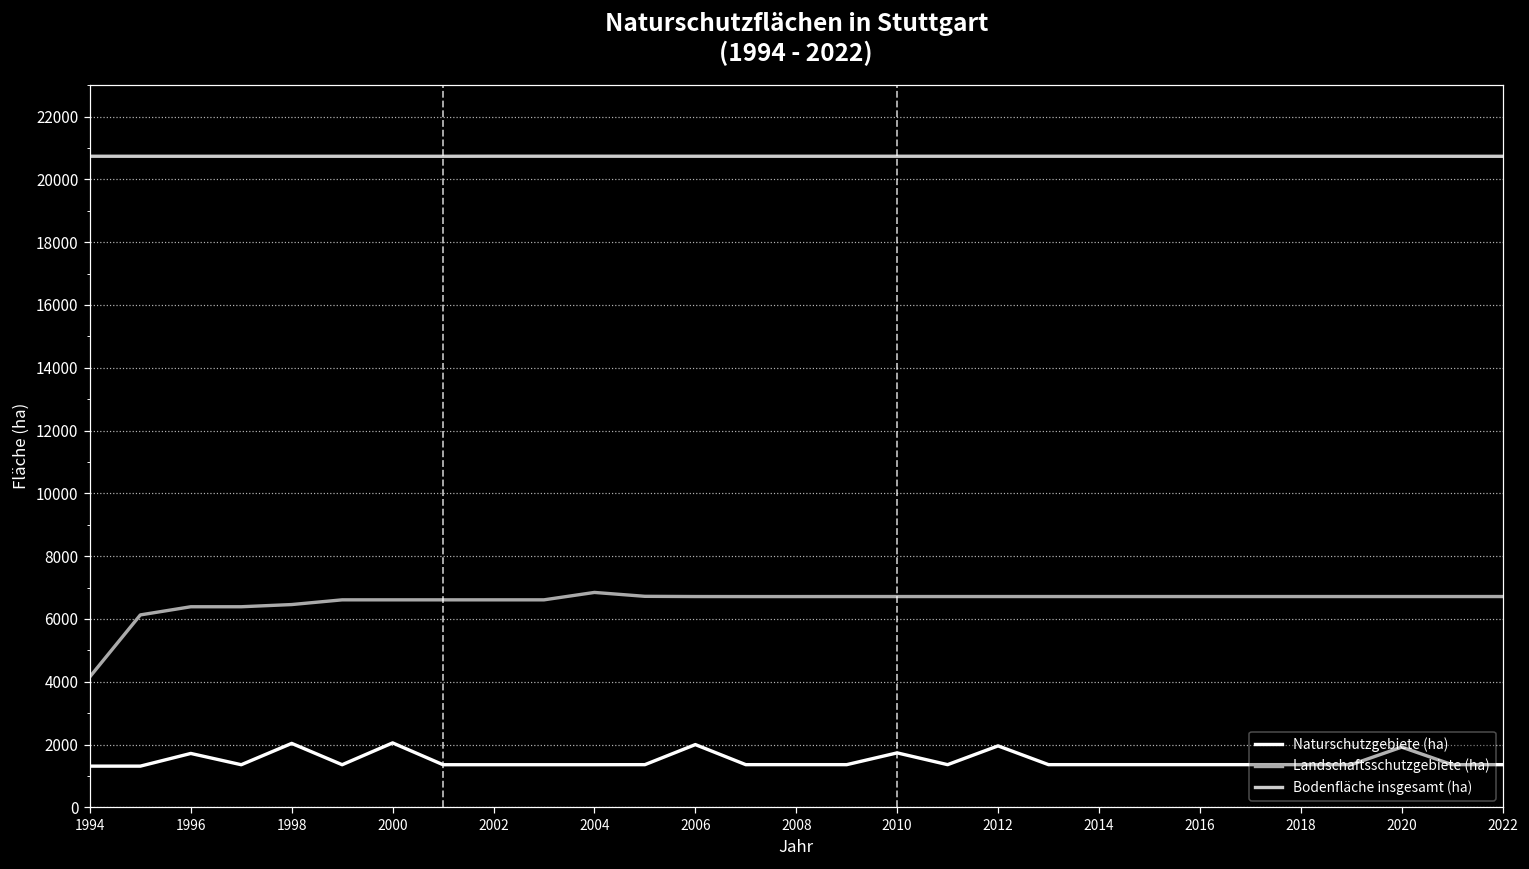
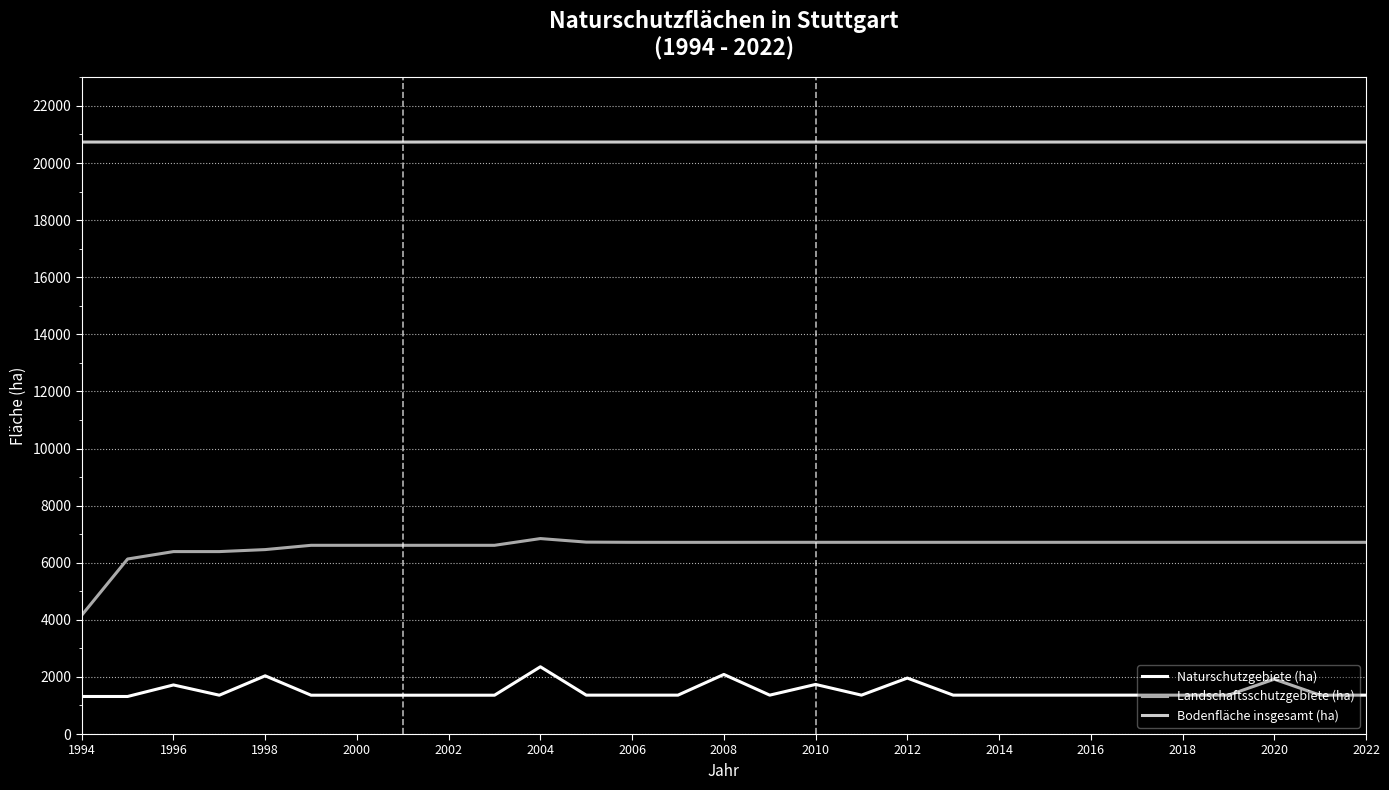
  {
    "Naturschutzgebiete (ha)": {
      "1994": 1300,
      "1996": 1700,
      "1998": 2000,
-     "2000": 2100,
+     "2000": 1400,
      "2002": 1400,
-     "2004": 1400,
-     "2006": 2000,
-     "2008": 1400,
+     "2004": 2400,
+     "2006": 1400,
+     "2008": 2100,
      "2010": 1700,
      "2012": 2000,
      "2014": 1400,
      "2016": 1400,
      "2022": 1400
    }
  }
